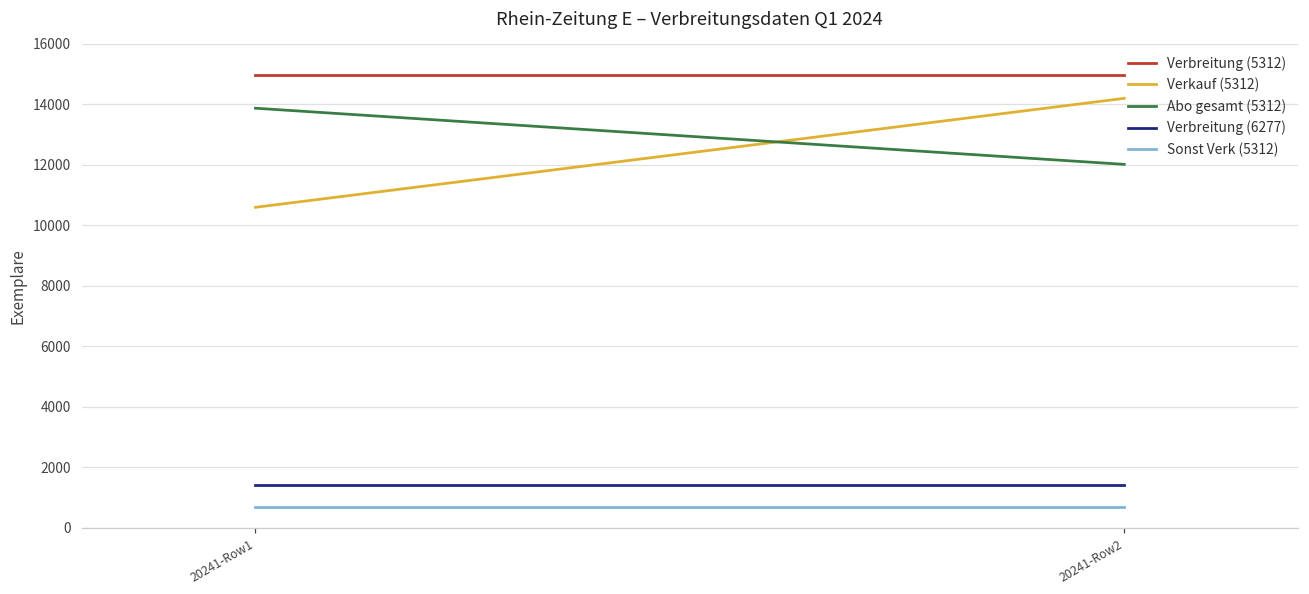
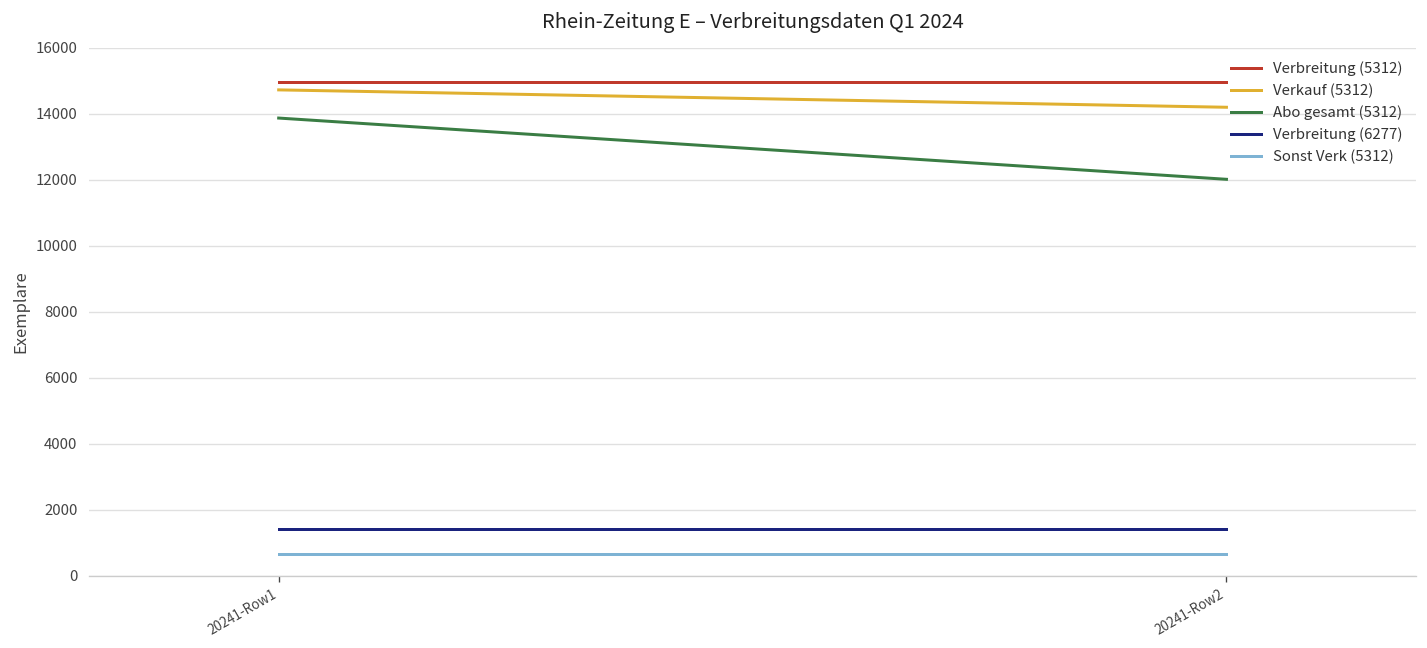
  {
    "Verbreitung (5312)": {
      "20241-Row1": 15000,
      "20241-Row2": 15000
    },
    "Verkauf (5312)": {
-     "20241-Row1": 10600,
+     "20241-Row1": 14700,
      "20241-Row2": 14200
    },
    "Abo gesamt (5312)": {
      "20241-Row1": 13900,
      "20241-Row2": 12000
    },
    "Verbreitung (6277)": {
      "20241-Row1": 1400,
      "20241-Row2": 1400
    },
    "Sonst Verk (5312)": {
      "20241-Row1": 700,
      "20241-Row2": 700
    }
  }
